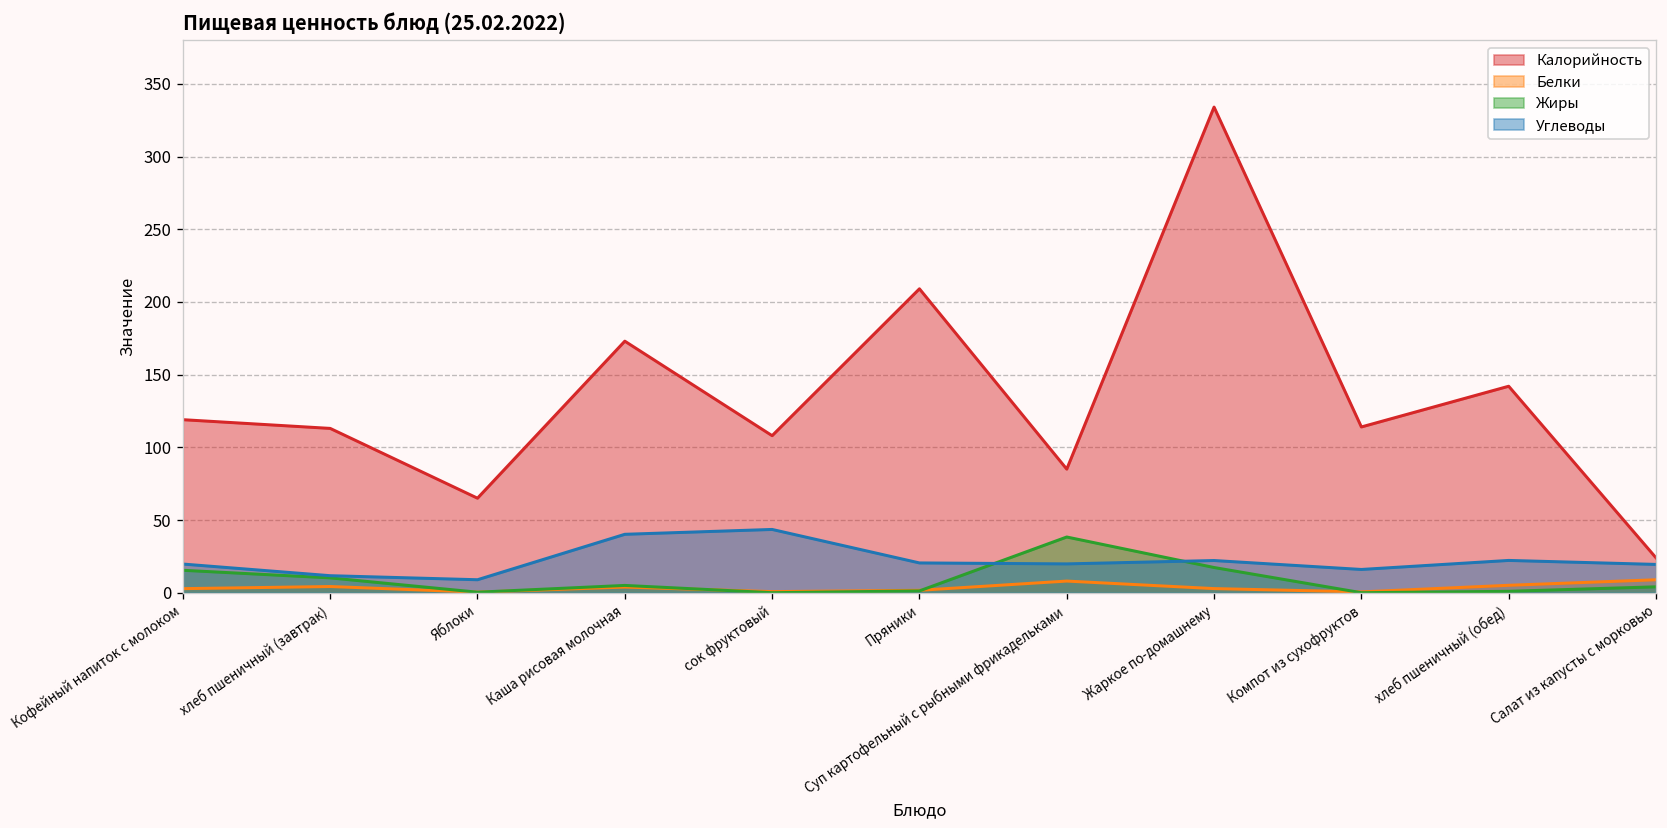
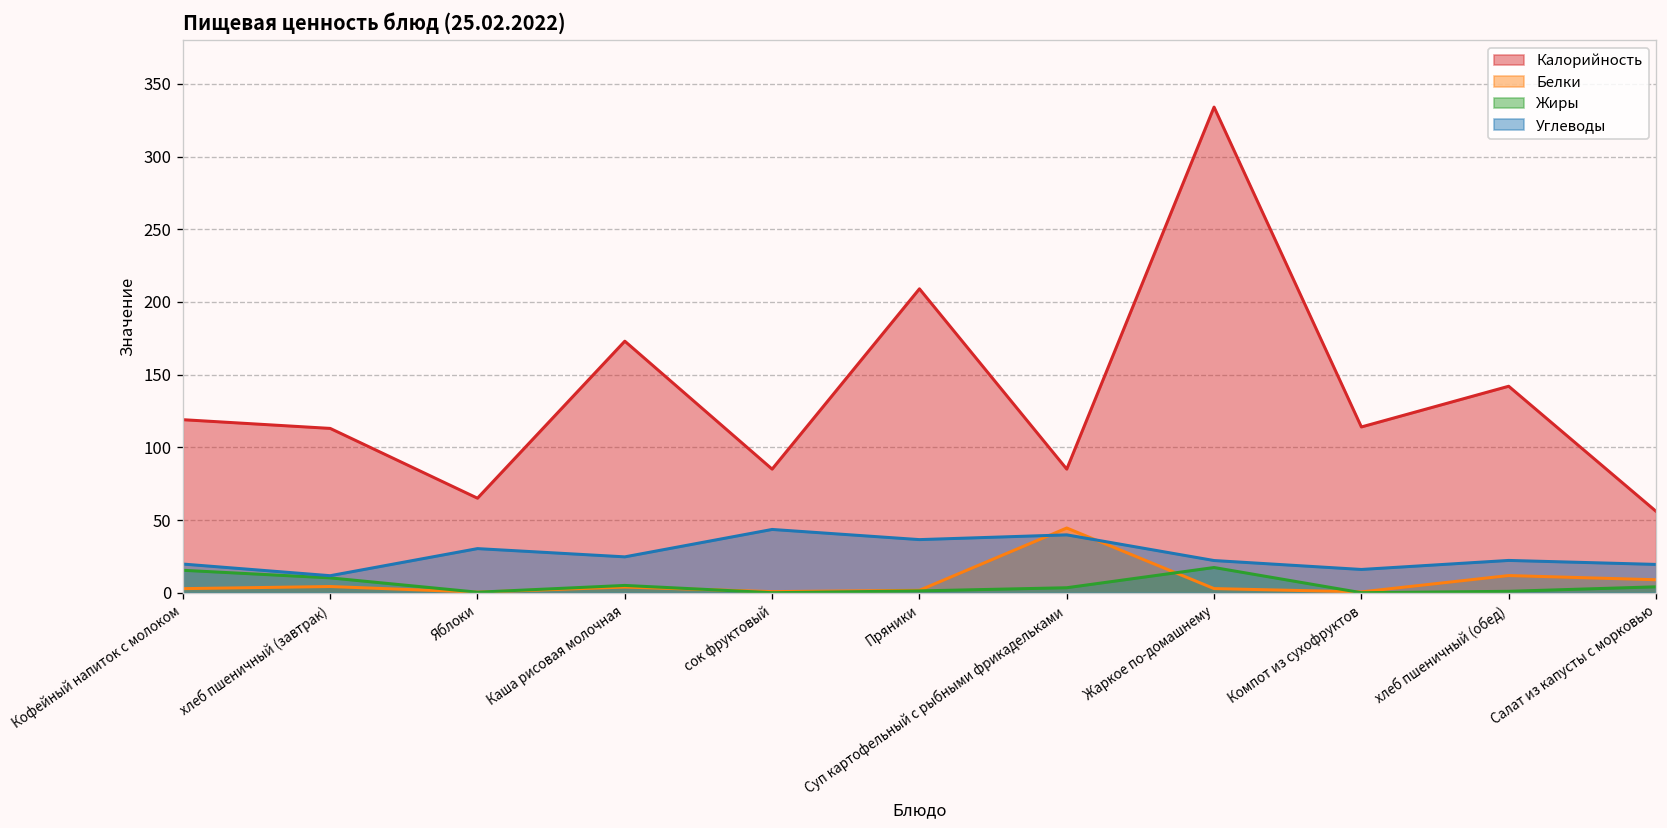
  {
    "Калорийность": {
      "Кофейный напиток с молоком": 119,
      "хлеб пшеничный (завтрак)": 113,
      "Яблоки": 65,
      "Каша рисовая молочная": 173,
-     "сок фруктовый": 108,
+     "сок фруктовый": 85,
      "Пряники": 209,
      "Суп картофельный с рыбными фрикадельками": 85,
      "Жаркое по-домашнему": 334,
      "Компот из сухофруктов": 114,
      "хлеб пшеничный (обед)": 142,
-     "Салат из капусты с морковью": 24
+     "Салат из капусты с морковью": 56
    },
    "Белки": {
      "Кофейный напиток с молоком": 3,
      "хлеб пшеничный (завтрак)": 4,
-     "Суп картофельный с рыбными фрикадельками": 8,
+     "Суп картофельный с рыбными фрикадельками": 45,
      "Жаркое по-домашнему": 3,
-     "хлеб пшеничный (обед)": 5,
+     "хлеб пшеничный (обед)": 12,
      "Салат из капусты с морковью": 9
    },
    "Жиры": {
      "Кофейный напиток с молоком": 15,
-     "Суп картофельный с рыбными фрикадельками": 38,
+     "Суп картофельный с рыбными фрикадельками": 3,
      "Жаркое по-домашнему": 17,
      "хлеб пшеничный (обед)": 1,
      "Салат из капусты с морковью": 4
    },
    "Углеводы": {
      "Кофейный напиток с молоком": 20,
-     "Яблоки": 9,
-     "Каша рисовая молочная": 40,
+     "Яблоки": 30,
+     "Каша рисовая молочная": 25,
      "сок фруктовый": 44,
-     "Пряники": 20,
-     "Суп картофельный с рыбными фрикадельками": 20,
+     "Пряники": 37,
+     "Суп картофельный с рыбными фрикадельками": 40,
      "Жаркое по-домашнему": 22,
      "Компот из сухофруктов": 16,
      "хлеб пшеничный (обед)": 22,
      "Салат из капусты с морковью": 19
    }
  }
